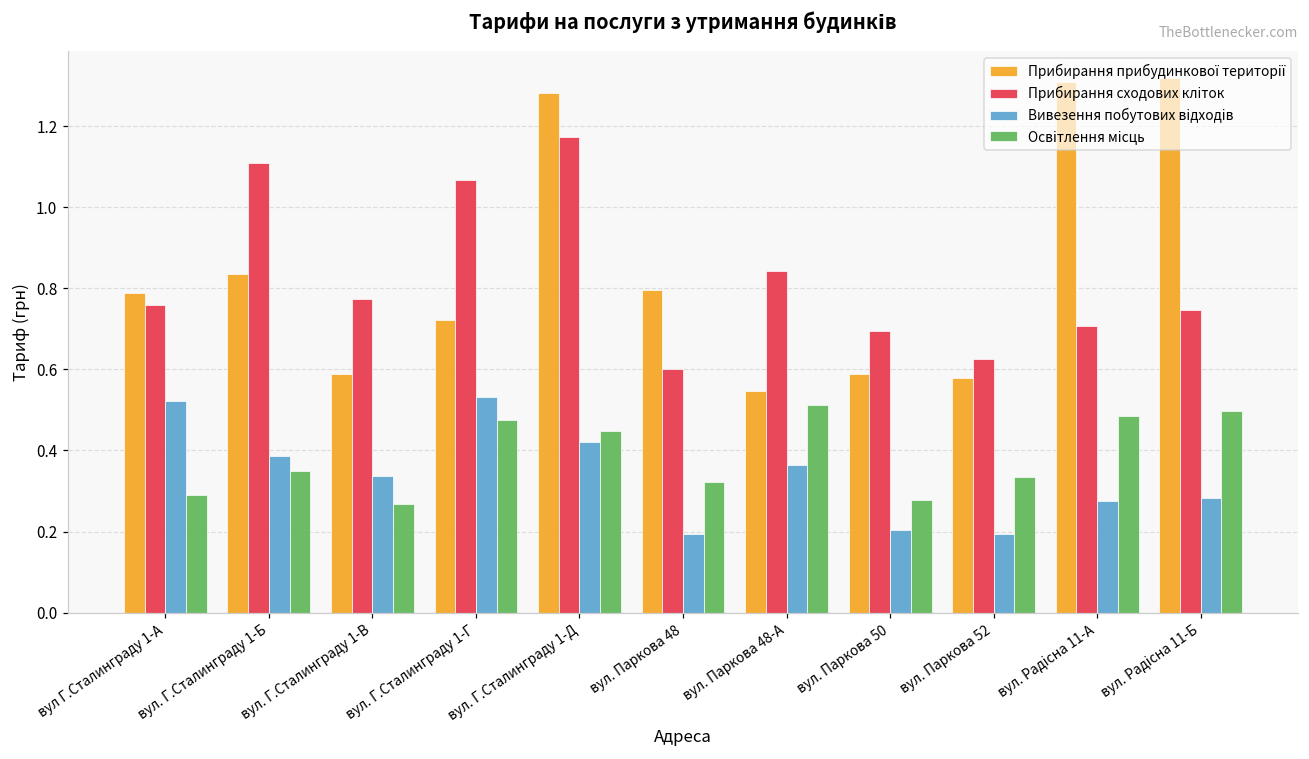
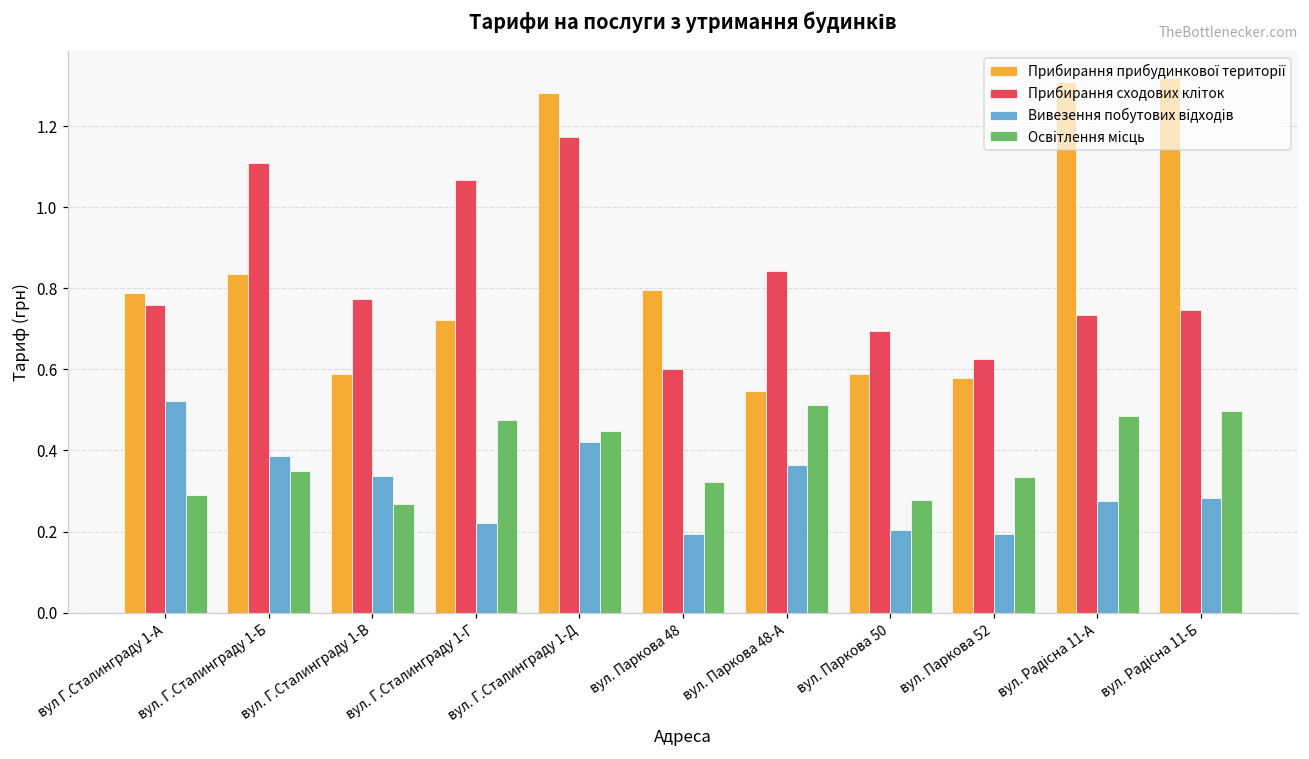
  {
    "Прибирання прибудинкової території": {
      "вул Г.Сталинграду 1-А": 0.79,
      "вул. Г.Сталинграду 1-Б": 0.84,
      "вул. Г.Сталинграду 1-В": 0.59,
      "вул. Г.Сталинграду 1-Г": 0.72,
      "вул. Г.Сталинграду 1-Д": 1.28,
      "вул. Паркова 48": 0.79,
      "вул. Паркова 48-А": 0.55,
      "вул. Паркова 50": 0.59,
      "вул. Паркова 52": 0.58
    },
    "Прибирання сходових кліток": {
      "вул Г.Сталинграду 1-А": 0.76,
      "вул. Г.Сталинграду 1-Б": 1.11,
      "вул. Г.Сталинграду 1-В": 0.77,
      "вул. Г.Сталинграду 1-Г": 1.07,
      "вул. Г.Сталинграду 1-Д": 1.18,
      "вул. Паркова 48": 0.60,
      "вул. Паркова 48-А": 0.84,
      "вул. Паркова 50": 0.70,
      "вул. Паркова 52": 0.63,
-     "вул. Радісна 11-А": 0.71,
+     "вул. Радісна 11-А": 0.74,
      "вул. Радісна 11-Б": 0.75
    },
    "Вивезення побутових відходів": {
      "вул Г.Сталинграду 1-А": 0.52,
      "вул. Г.Сталинграду 1-Б": 0.39,
      "вул. Г.Сталинграду 1-В": 0.34,
-     "вул. Г.Сталинграду 1-Г": 0.53,
+     "вул. Г.Сталинграду 1-Г": 0.22,
      "вул. Г.Сталинграду 1-Д": 0.42,
      "вул. Паркова 48": 0.19,
      "вул. Паркова 48-А": 0.36,
      "вул. Паркова 50": 0.20,
      "вул. Паркова 52": 0.19,
      "вул. Радісна 11-А": 0.27,
      "вул. Радісна 11-Б": 0.28
    },
    "Освітлення місць": {
      "вул Г.Сталинграду 1-А": 0.29,
      "вул. Г.Сталинграду 1-Б": 0.35,
      "вул. Г.Сталинграду 1-В": 0.27,
      "вул. Г.Сталинграду 1-Г": 0.48,
      "вул. Г.Сталинграду 1-Д": 0.45,
      "вул. Паркова 48": 0.32,
      "вул. Паркова 48-А": 0.51,
      "вул. Паркова 50": 0.28,
      "вул. Паркова 52": 0.34,
      "вул. Радісна 11-А": 0.49,
      "вул. Радісна 11-Б": 0.50
    }
  }
